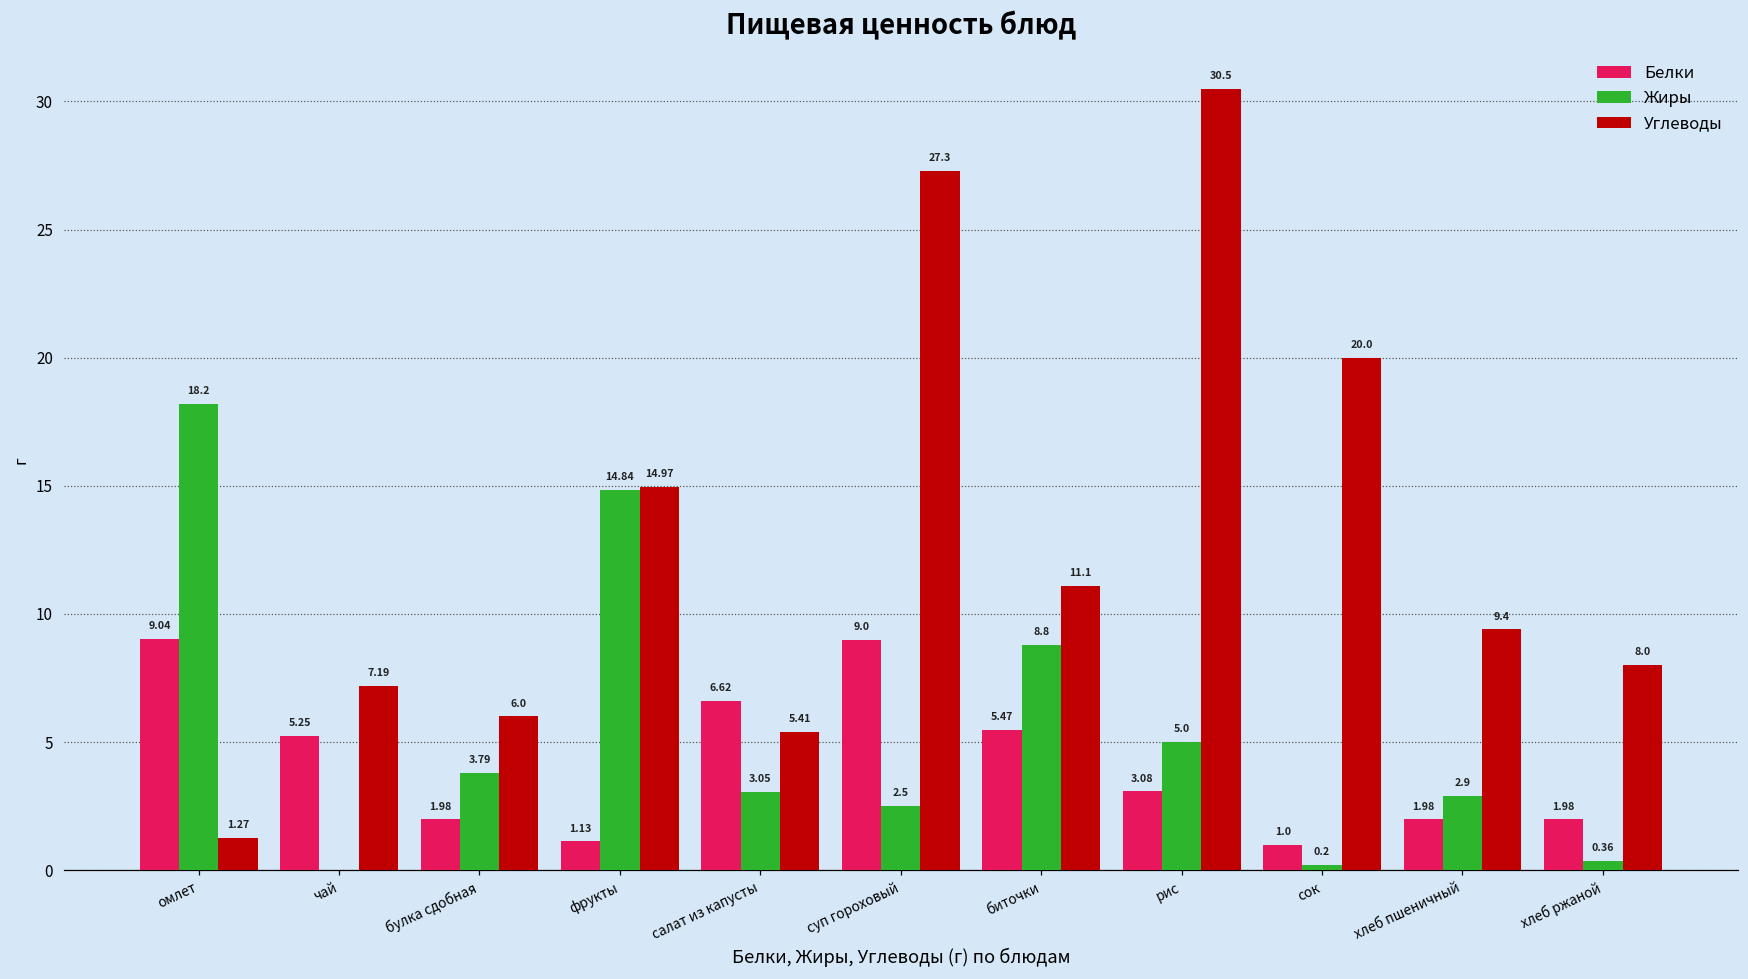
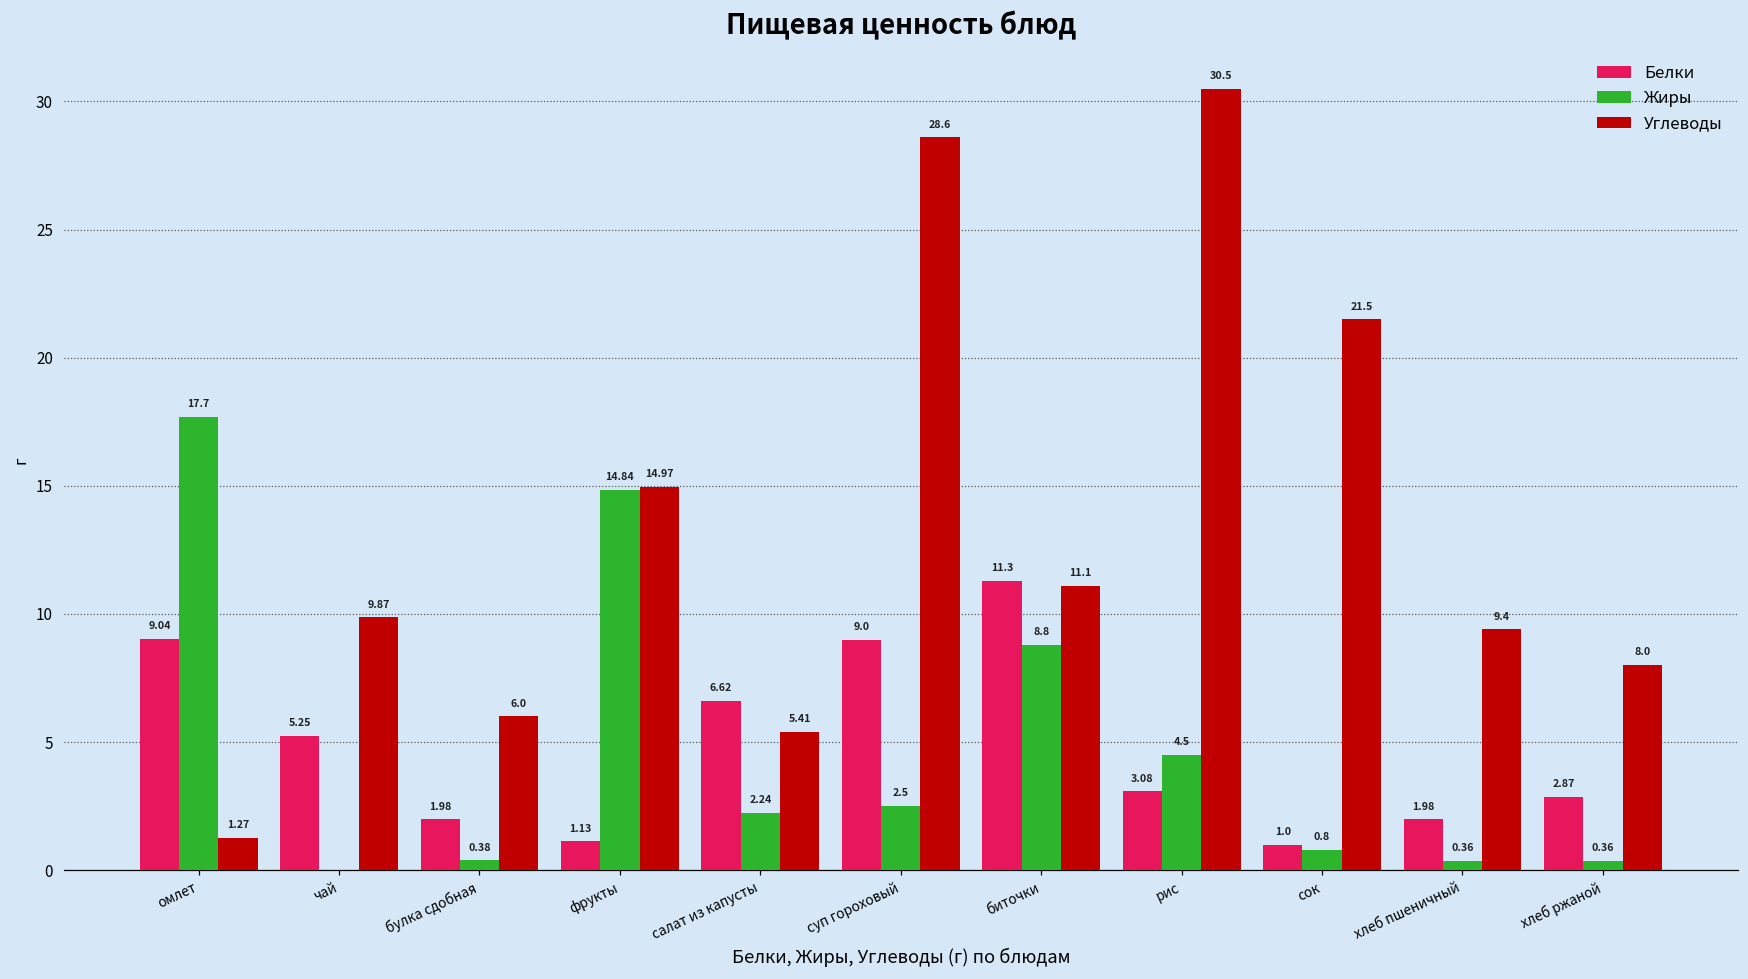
  {
    "Белки": {
      "омлет": 9.04,
      "чай": 5.25,
      "булка сдобная": 1.98,
      "фрукты": 1.13,
      "салат из капусты": 6.62,
      "суп гороховый": 9.0,
-     "биточки": 5.47,
+     "биточки": 11.3,
      "рис": 3.08,
      "сок": 1.0,
      "хлеб пшеничный": 1.98,
-     "хлеб ржаной": 1.98
+     "хлеб ржаной": 2.87
    },
    "Жиры": {
-     "омлет": 18.2,
-     "булка сдобная": 3.79,
+     "омлет": 17.7,
+     "булка сдобная": 0.38,
      "фрукты": 14.84,
-     "салат из капусты": 3.05,
+     "салат из капусты": 2.24,
      "суп гороховый": 2.5,
      "биточки": 8.8,
-     "рис": 5.0,
-     "сок": 0.2,
-     "хлеб пшеничный": 2.9,
+     "рис": 4.5,
+     "сок": 0.8,
+     "хлеб пшеничный": 0.36,
      "хлеб ржаной": 0.36
    },
    "Углеводы": {
      "омлет": 1.27,
-     "чай": 7.19,
+     "чай": 9.87,
      "булка сдобная": 6.0,
      "фрукты": 14.97,
      "салат из капусты": 5.41,
-     "суп гороховый": 27.3,
+     "суп гороховый": 28.6,
      "биточки": 11.1,
      "рис": 30.5,
-     "сок": 20.0,
+     "сок": 21.5,
      "хлеб пшеничный": 9.4,
      "хлеб ржаной": 8.0
    }
  }
